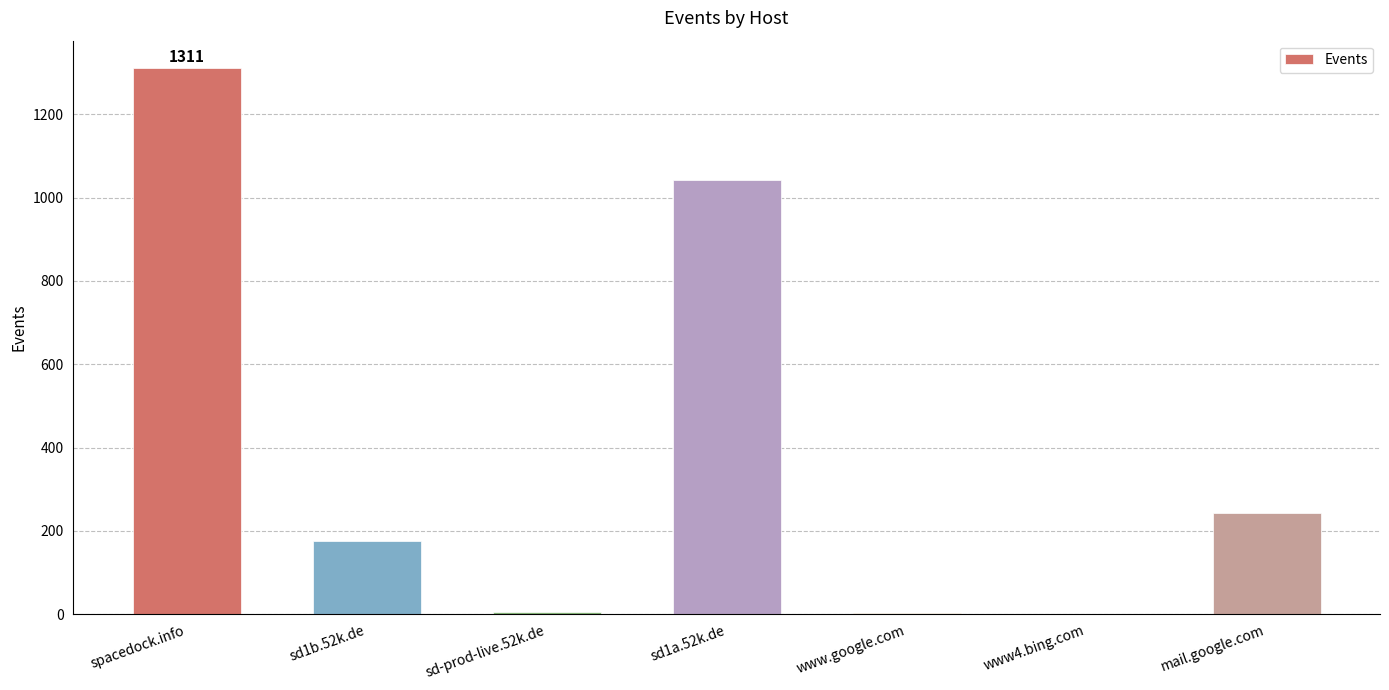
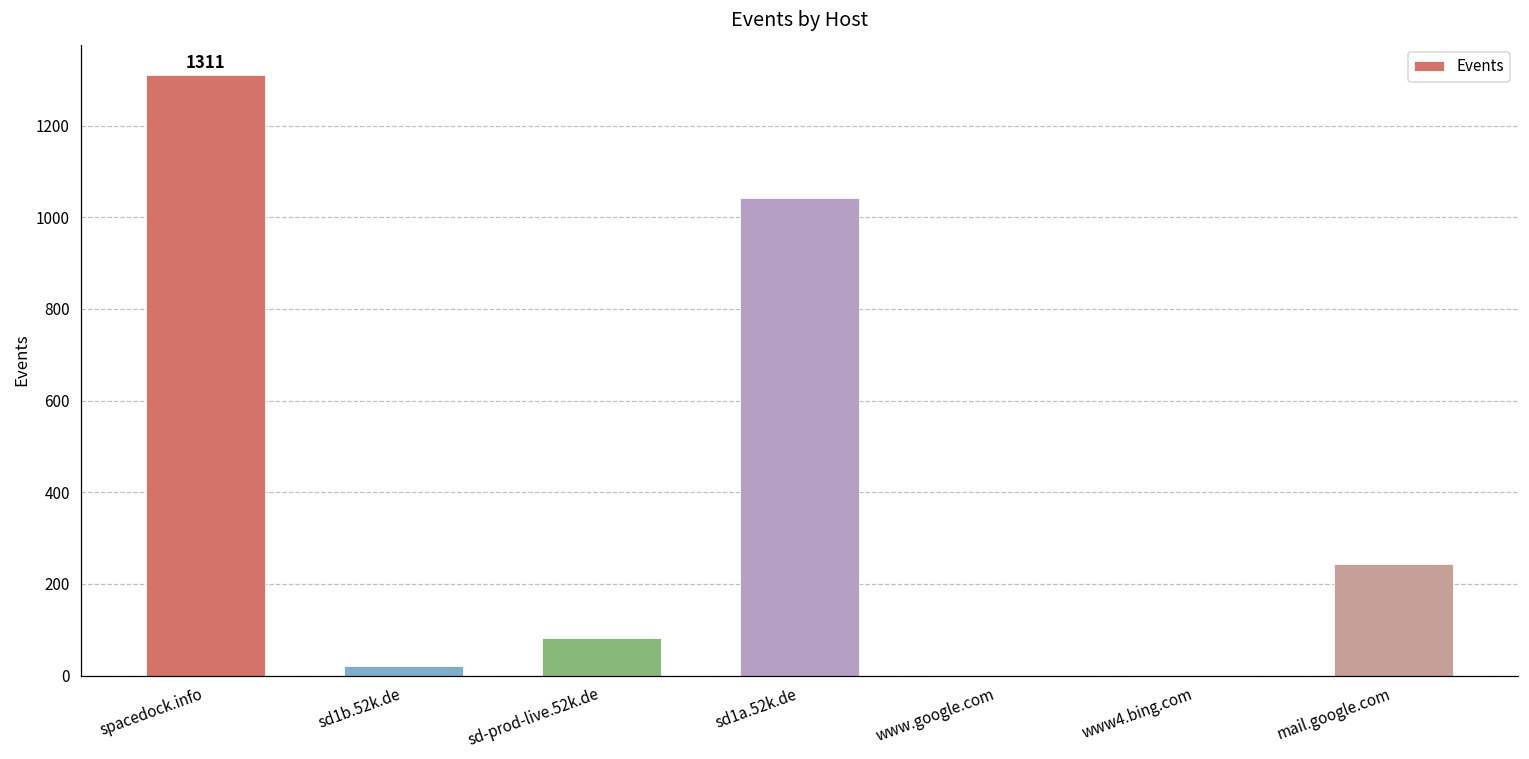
  {
-   "sd1b.52k.de": 180,
-   "sd-prod-live.52k.de": 0,
+   "sd1b.52k.de": 20,
+   "sd-prod-live.52k.de": 80,
    "sd1a.52k.de": 1040,
    "mail.google.com": 240
  }
